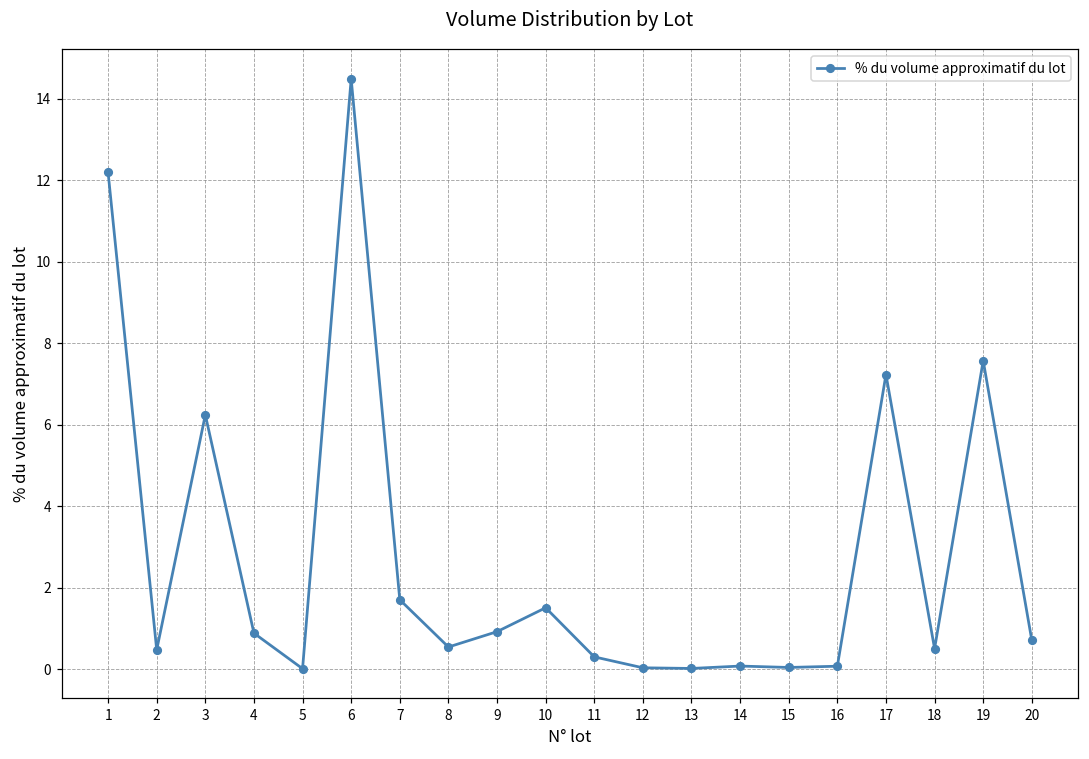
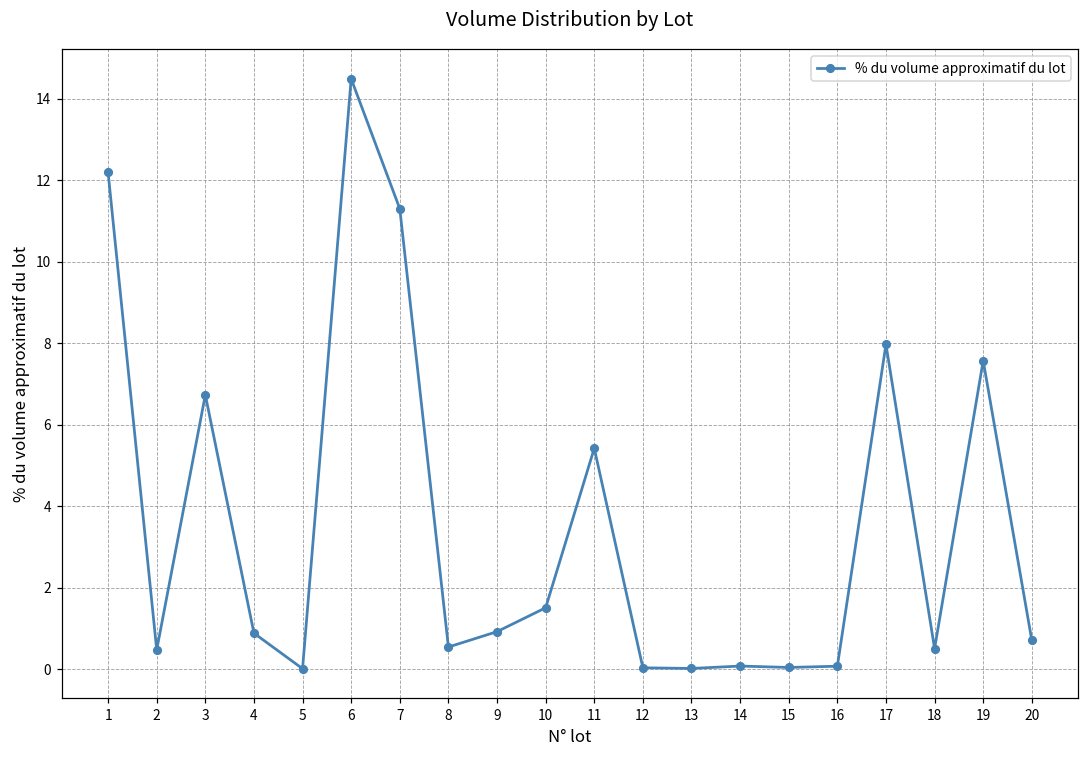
  {
    "1": 12.2,
    "2": 0.5,
-   "3": 6.2,
+   "3": 6.7,
    "4": 0.9,
    "5": 0.0,
    "6": 14.5,
-   "7": 1.7,
+   "7": 11.3,
    "8": 0.5,
    "9": 0.9,
    "10": 1.5,
-   "11": 0.3,
+   "11": 5.4,
    "12": 0.0,
    "13": 0.0,
    "14": 0.1,
    "15": 0.0,
    "16": 0.1,
-   "17": 7.2,
+   "17": 8.0,
    "18": 0.5,
    "19": 7.6,
    "20": 0.7
  }
